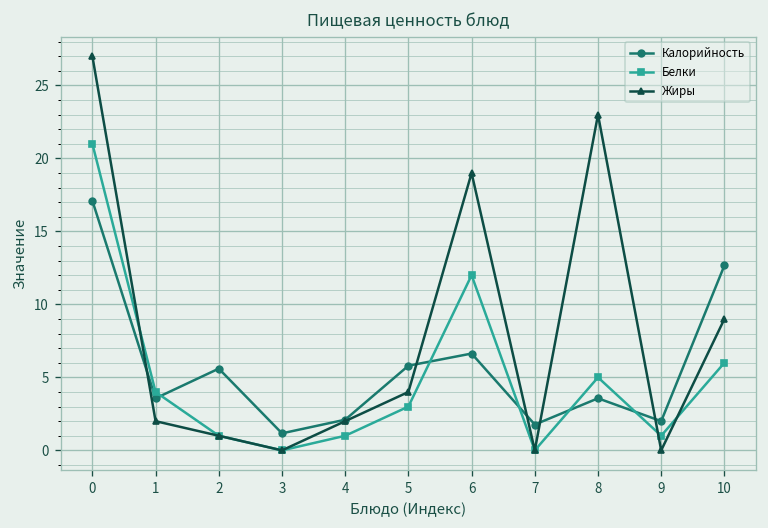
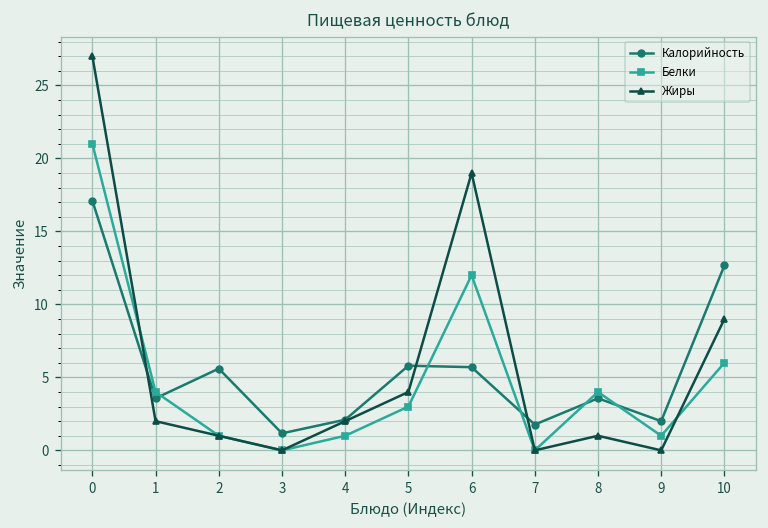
  {
    "Калорийность": {
      "0": 17.1,
      "1": 3.6,
      "2": 5.6,
      "3": 1.2,
      "5": 5.8,
-     "6": 6.6,
+     "6": 5.7,
      "7": 1.8,
      "8": 3.6,
      "9": 2.0,
      "10": 12.7
    },
    "Белки": {
      "0": 21,
      "1": 4,
      "4": 1,
      "5": 3,
      "6": 12,
-     "8": 5,
+     "8": 4,
      "9": 1,
      "10": 6
    },
    "Жиры": {
      "0": 27,
      "1": 2,
      "5": 4,
      "6": 19,
-     "8": 23,
+     "8": 1,
      "9": 0,
      "10": 9
    }
  }
